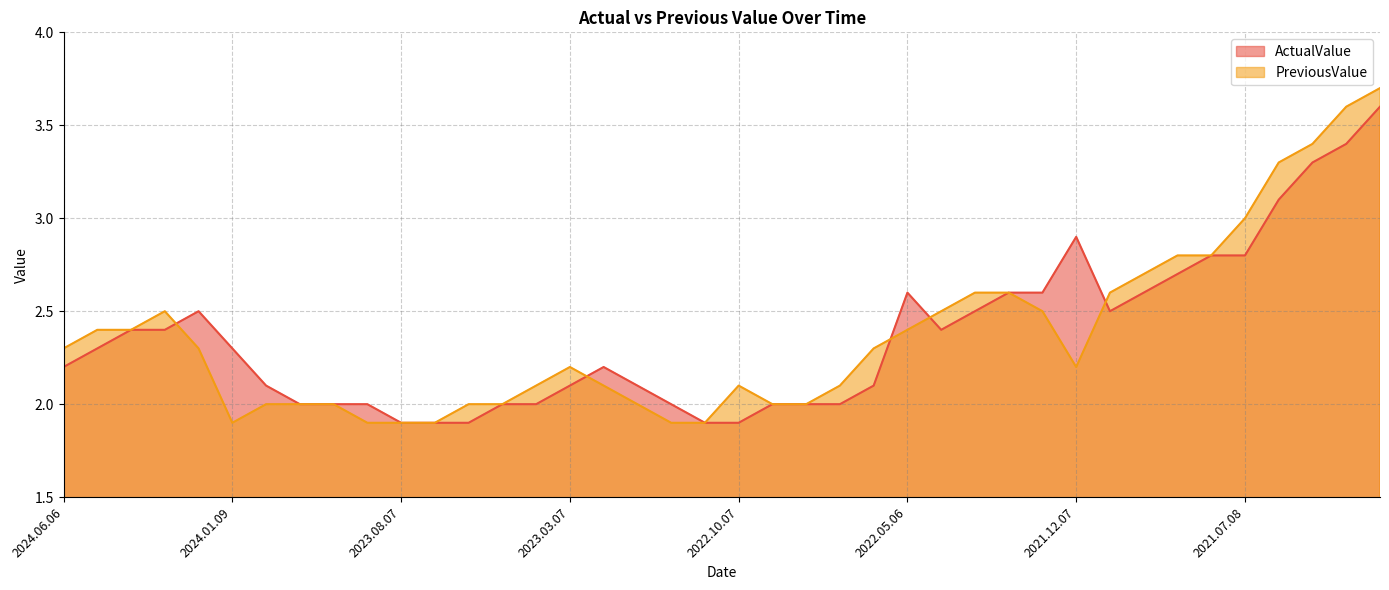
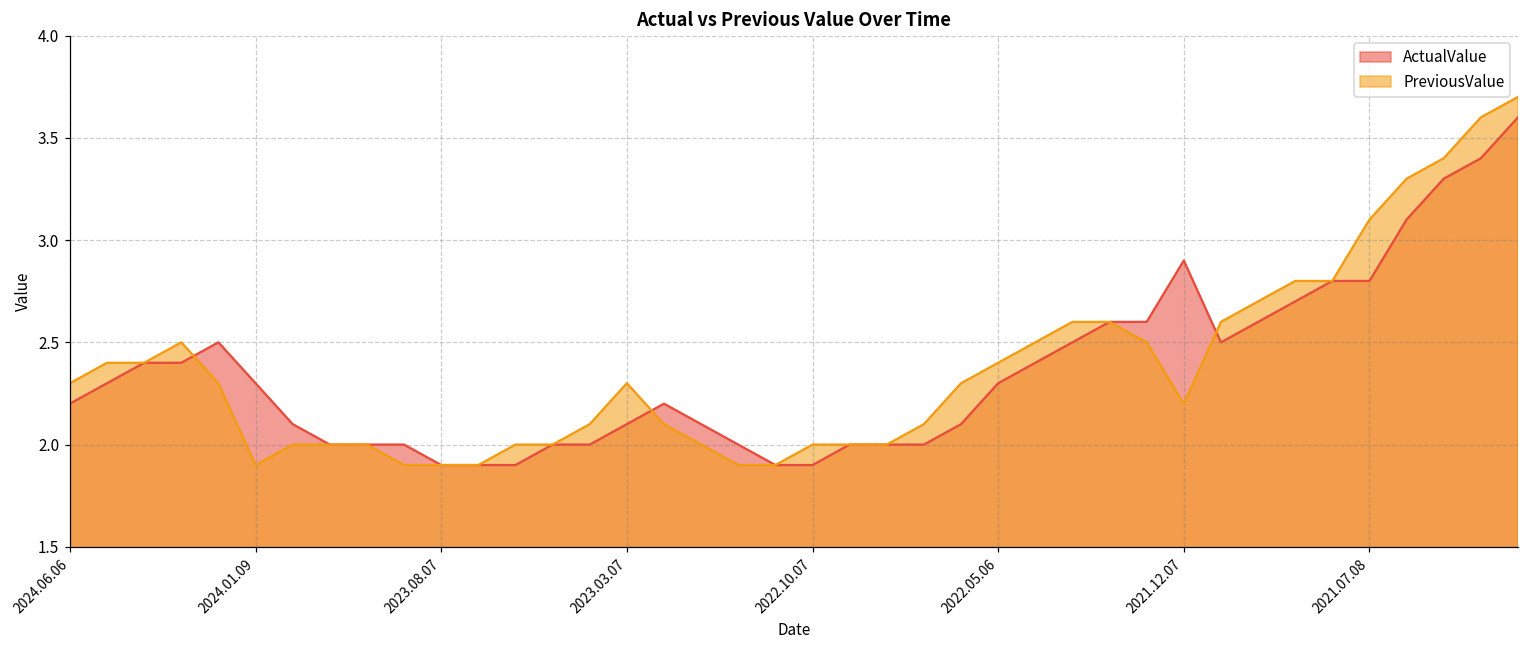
  {
    "ActualValue": {
      "2024.06.06": 2.2,
      "2024.01.09": 2.3,
      "2023.03.07": 2.1,
      "2022.10.07": 1.9,
-     "2022.05.06": 2.6,
+     "2022.05.06": 2.3,
      "2021.12.07": 2.9,
      "2021.07.08": 2.8
    },
    "PreviousValue": {
      "2024.06.06": 2.3,
      "2024.01.09": 1.9,
-     "2023.03.07": 2.2,
-     "2022.10.07": 2.1,
+     "2023.03.07": 2.3,
+     "2022.10.07": 2.0,
      "2022.05.06": 2.4,
      "2021.12.07": 2.2,
-     "2021.07.08": 3.0
+     "2021.07.08": 3.1
    }
  }
